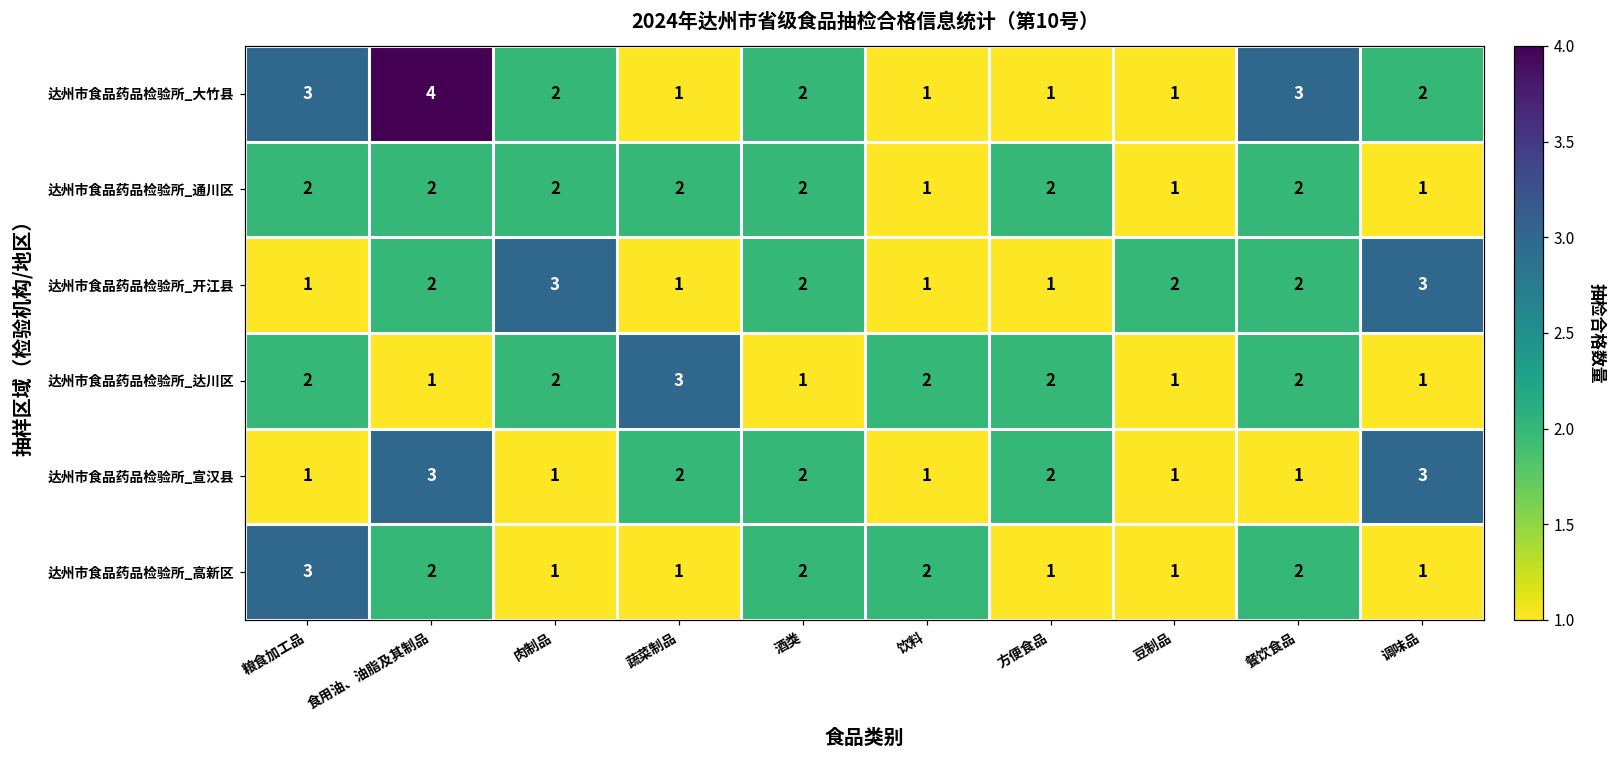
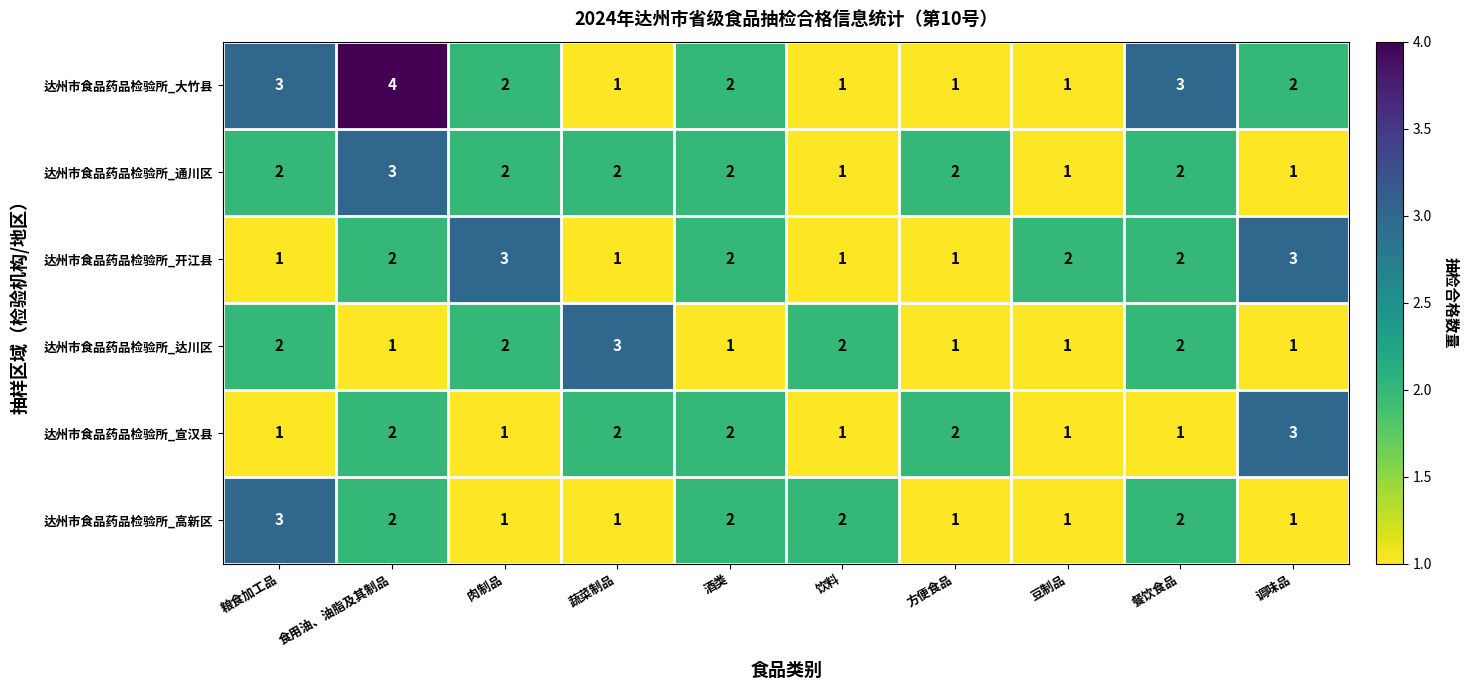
  {
    "达州市食品药品检验所_大竹县": {
      "粮食加工品": 3,
      "食用油、油脂及其制品": 4,
      "肉制品": 2,
      "蔬菜制品": 1,
      "酒类": 2,
      "饮料": 1,
      "方便食品": 1,
      "豆制品": 1,
      "餐饮食品": 3,
      "调味品": 2
    },
    "达州市食品药品检验所_通川区": {
      "粮食加工品": 2,
-     "食用油、油脂及其制品": 2,
+     "食用油、油脂及其制品": 3,
      "肉制品": 2,
      "蔬菜制品": 2,
      "酒类": 2,
      "饮料": 1,
      "方便食品": 2,
      "豆制品": 1,
      "餐饮食品": 2,
      "调味品": 1
    },
    "达州市食品药品检验所_开江县": {
      "粮食加工品": 1,
      "食用油、油脂及其制品": 2,
      "肉制品": 3,
      "蔬菜制品": 1,
      "酒类": 2,
      "饮料": 1,
      "方便食品": 1,
      "豆制品": 2,
      "餐饮食品": 2,
      "调味品": 3
    },
    "达州市食品药品检验所_达川区": {
      "粮食加工品": 2,
      "食用油、油脂及其制品": 1,
      "肉制品": 2,
      "蔬菜制品": 3,
      "酒类": 1,
      "饮料": 2,
-     "方便食品": 2,
+     "方便食品": 1,
      "豆制品": 1,
      "餐饮食品": 2,
      "调味品": 1
    },
    "达州市食品药品检验所_宣汉县": {
      "粮食加工品": 1,
-     "食用油、油脂及其制品": 3,
+     "食用油、油脂及其制品": 2,
      "肉制品": 1,
      "蔬菜制品": 2,
      "酒类": 2,
      "饮料": 1,
      "方便食品": 2,
      "豆制品": 1,
      "餐饮食品": 1,
      "调味品": 3
    },
    "达州市食品药品检验所_高新区": {
      "粮食加工品": 3,
      "食用油、油脂及其制品": 2,
      "肉制品": 1,
      "蔬菜制品": 1,
      "酒类": 2,
      "饮料": 2,
      "方便食品": 1,
      "豆制品": 1,
      "餐饮食品": 2,
      "调味品": 1
    }
  }
